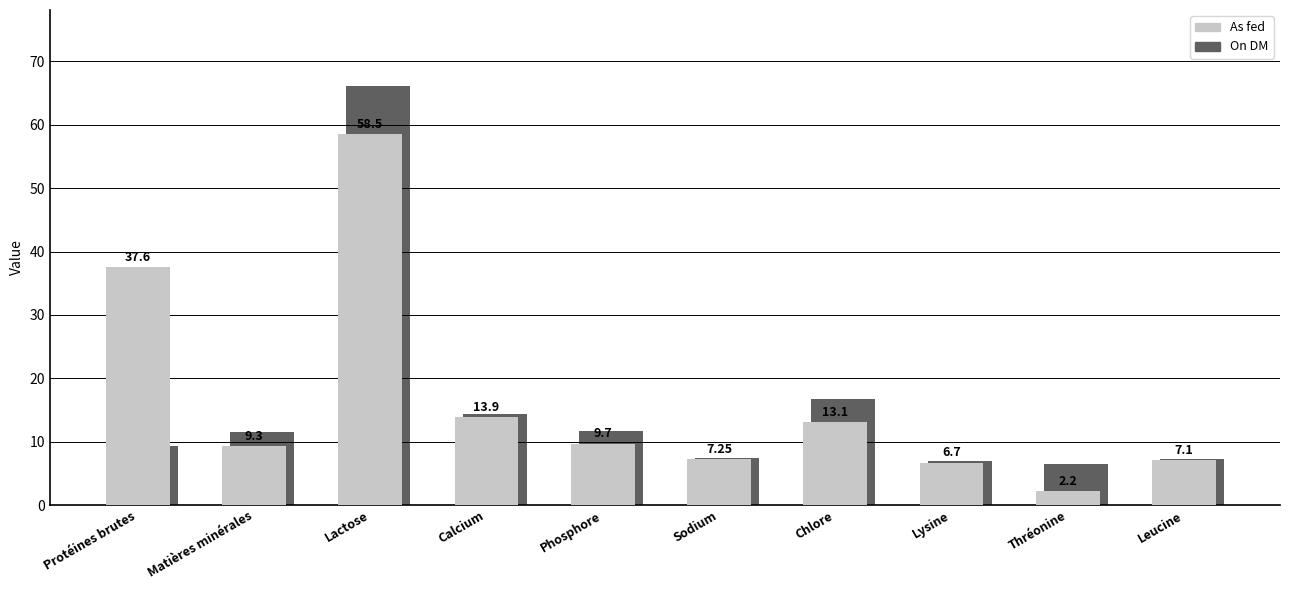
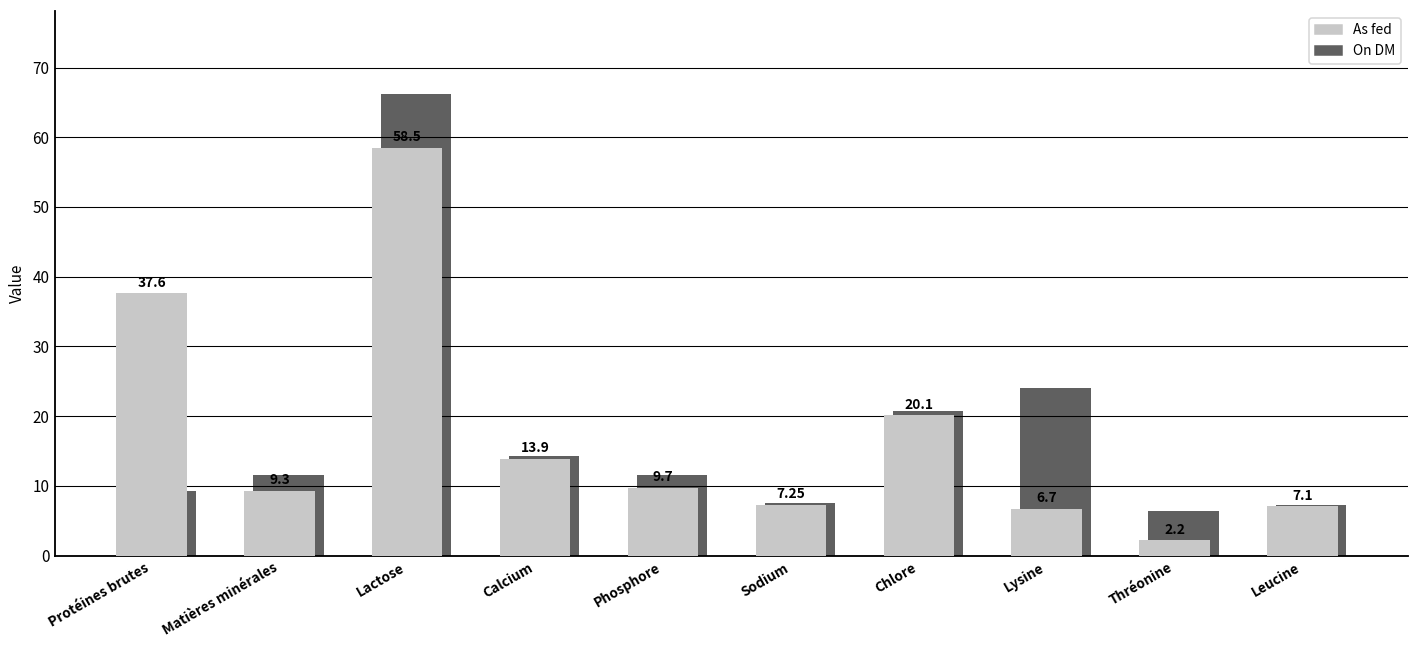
  {
    "On DM": {
-     "Chlore": 17,
-     "Lysine": 7
+     "Chlore": 21,
+     "Lysine": 24
    },
    "As fed": {
      "Protéines brutes": 37.6,
      "Sodium": 7.25,
-     "Chlore": 13.1,
+     "Chlore": 20.1,
      "Leucine": 7.1
    }
  }
